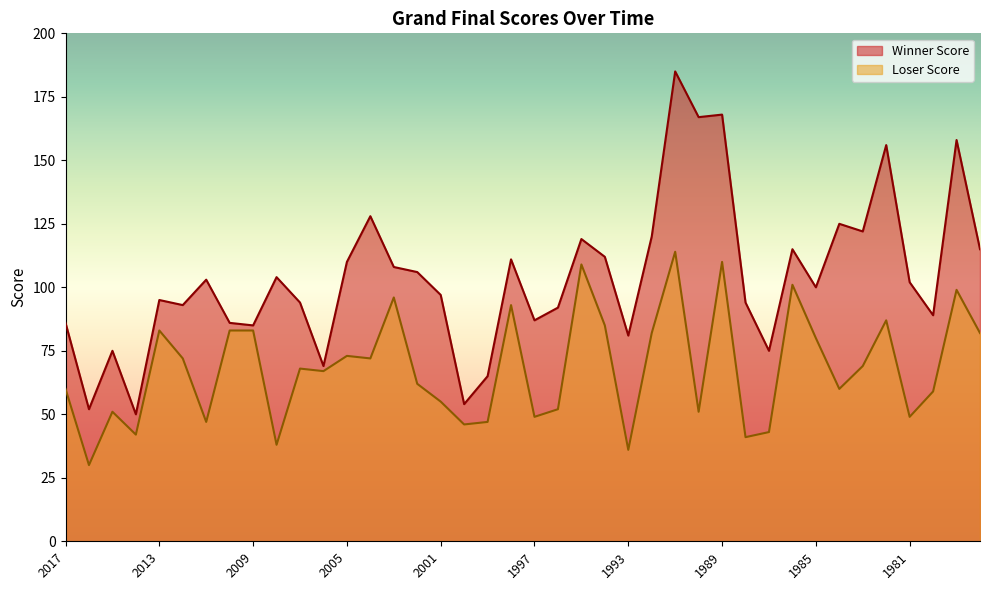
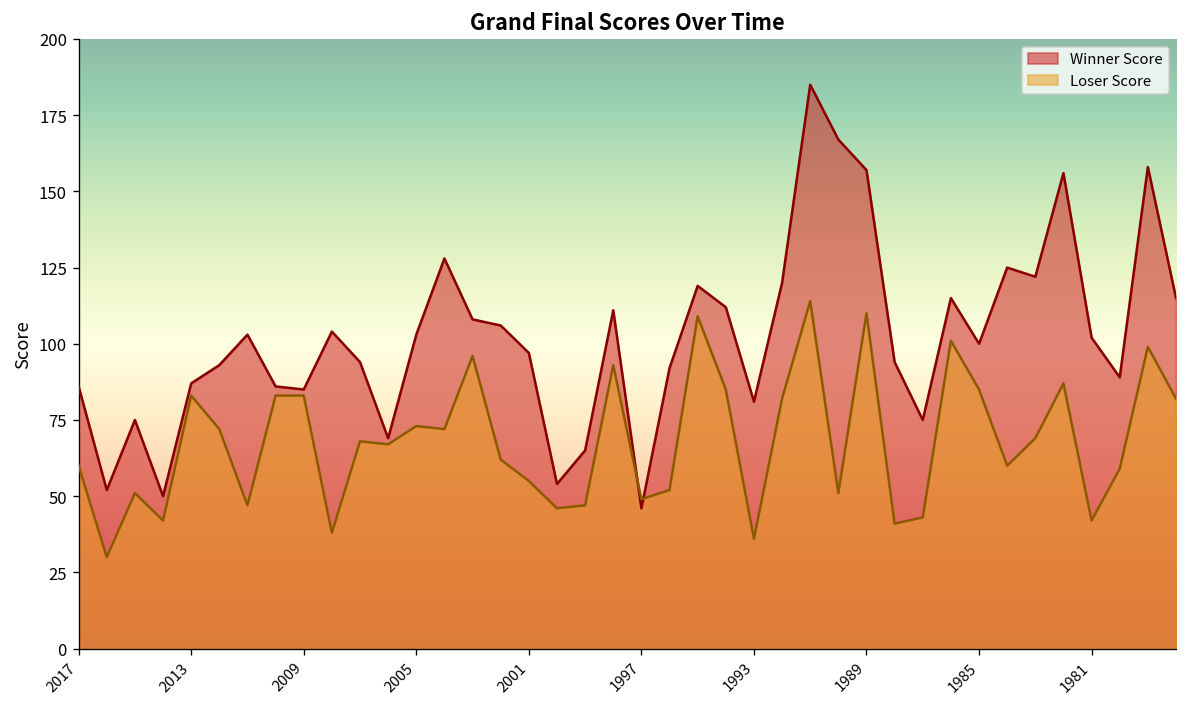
  {
    "Winner Score": {
      "2017": 86,
-     "2013": 95,
+     "2013": 87,
      "2009": 85,
-     "2005": 110,
+     "2005": 103,
      "2001": 97,
-     "1997": 87,
+     "1997": 46,
      "1993": 81,
-     "1989": 168,
+     "1989": 157,
      "1985": 100,
      "1981": 102
    },
    "Loser Score": {
      "2017": 60,
      "2013": 83,
      "2009": 83,
      "2005": 73,
      "2001": 55,
      "1997": 49,
      "1993": 36,
      "1989": 110,
-     "1985": 80,
-     "1981": 49
+     "1985": 85,
+     "1981": 42
    }
  }
